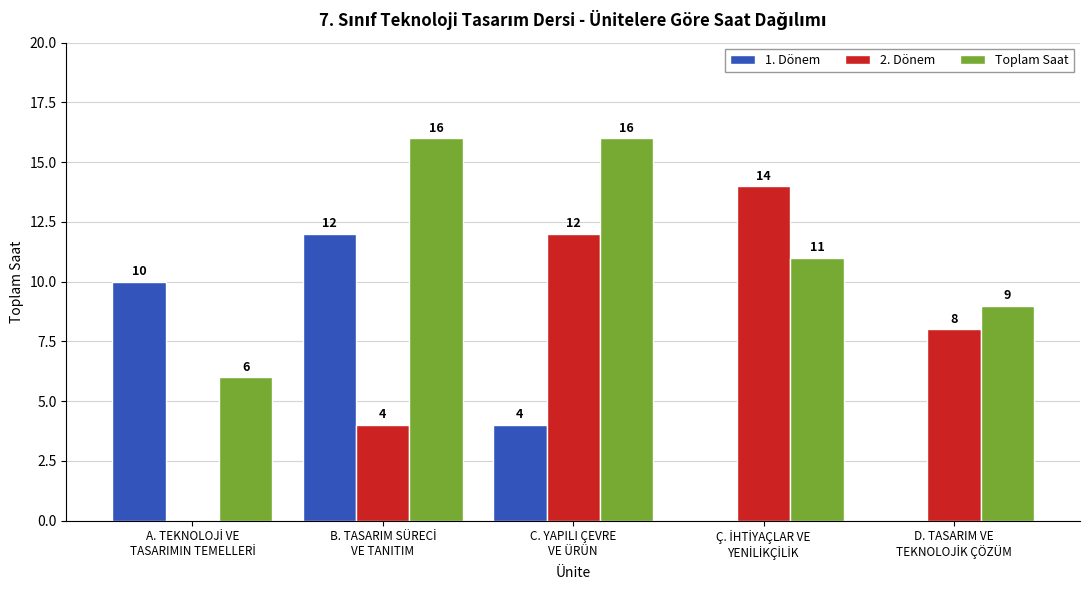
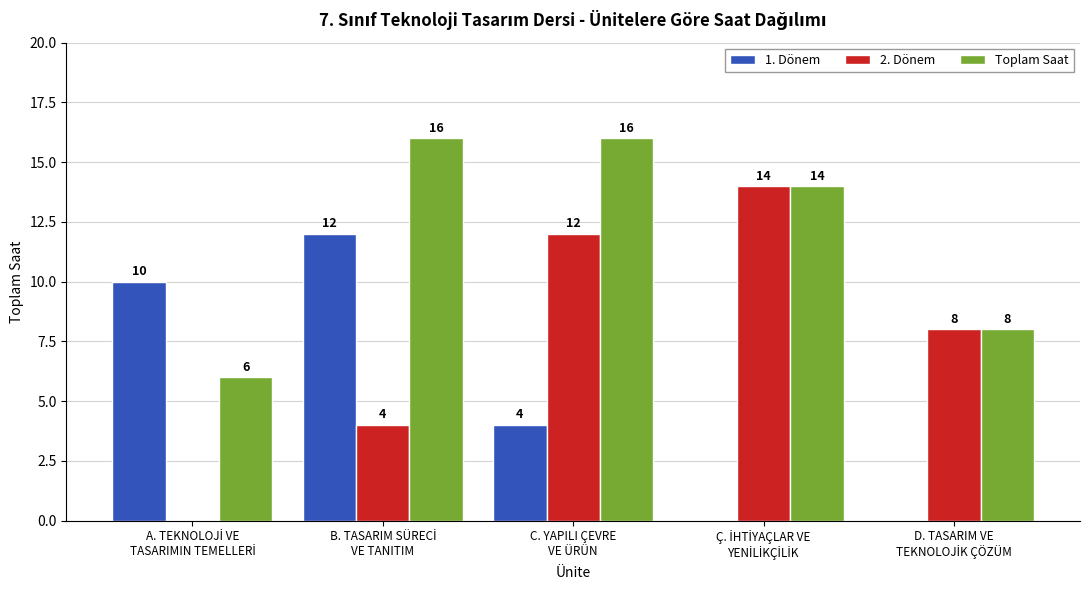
  {
    "1. Dönem": {
      "A. TEKNOLOJİ VE TASARIMIN TEMELLERİ": 10,
      "B. TASARIM SÜRECİ VE TANITIM": 12,
      "C. YAPILI ÇEVRE VE ÜRÜN": 4
    },
    "2. Dönem": {
      "B. TASARIM SÜRECİ VE TANITIM": 4,
      "C. YAPILI ÇEVRE VE ÜRÜN": 12,
      "Ç. İHTİYAÇLAR VE YENİLİKÇİLİK": 14,
      "D. TASARIM VE TEKNOLOJİK ÇÖZÜM": 8
    },
    "Toplam Saat": {
      "A. TEKNOLOJİ VE TASARIMIN TEMELLERİ": 6,
      "B. TASARIM SÜRECİ VE TANITIM": 16,
      "C. YAPILI ÇEVRE VE ÜRÜN": 16,
-     "Ç. İHTİYAÇLAR VE YENİLİKÇİLİK": 11,
-     "D. TASARIM VE TEKNOLOJİK ÇÖZÜM": 9
+     "Ç. İHTİYAÇLAR VE YENİLİKÇİLİK": 14,
+     "D. TASARIM VE TEKNOLOJİK ÇÖZÜM": 8
    }
  }
